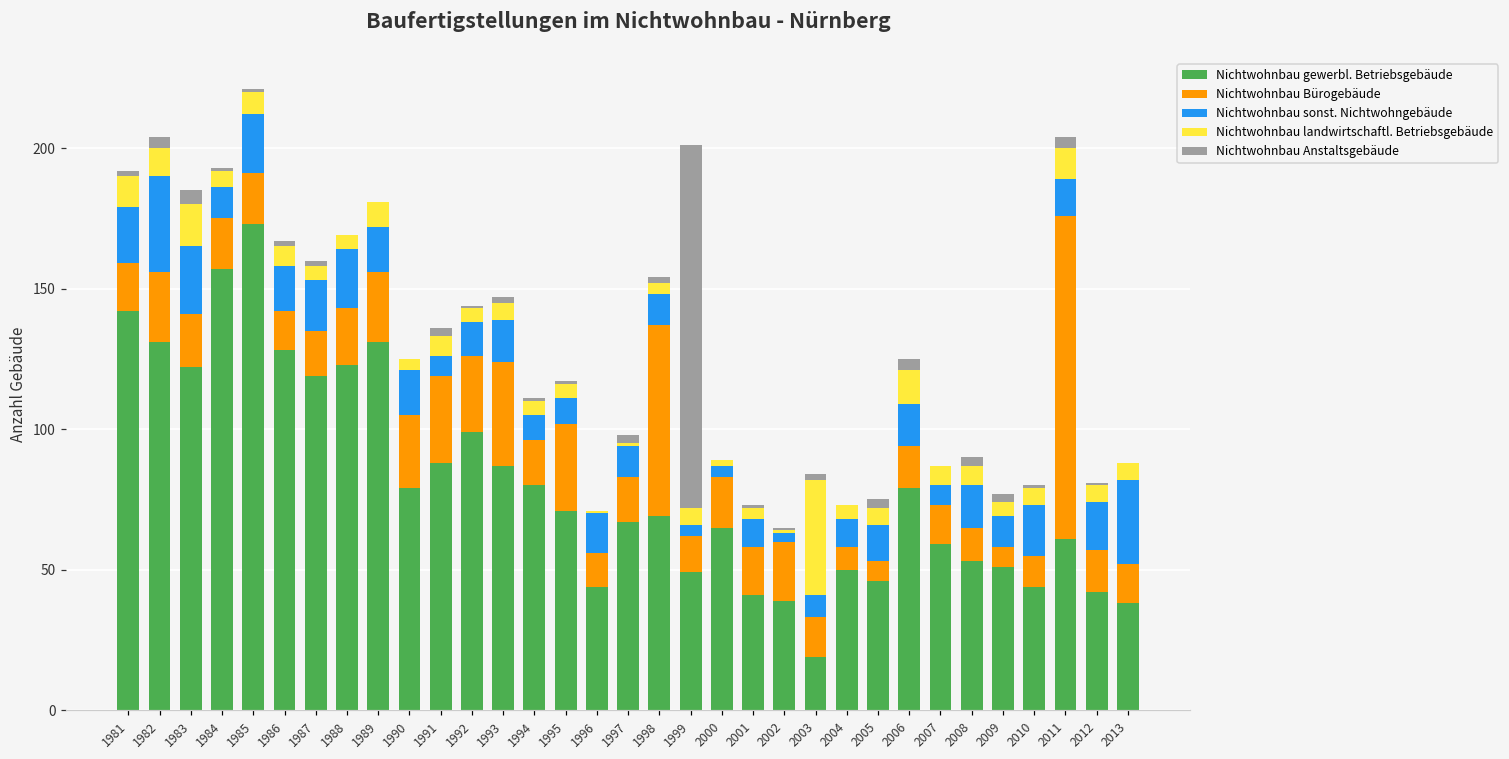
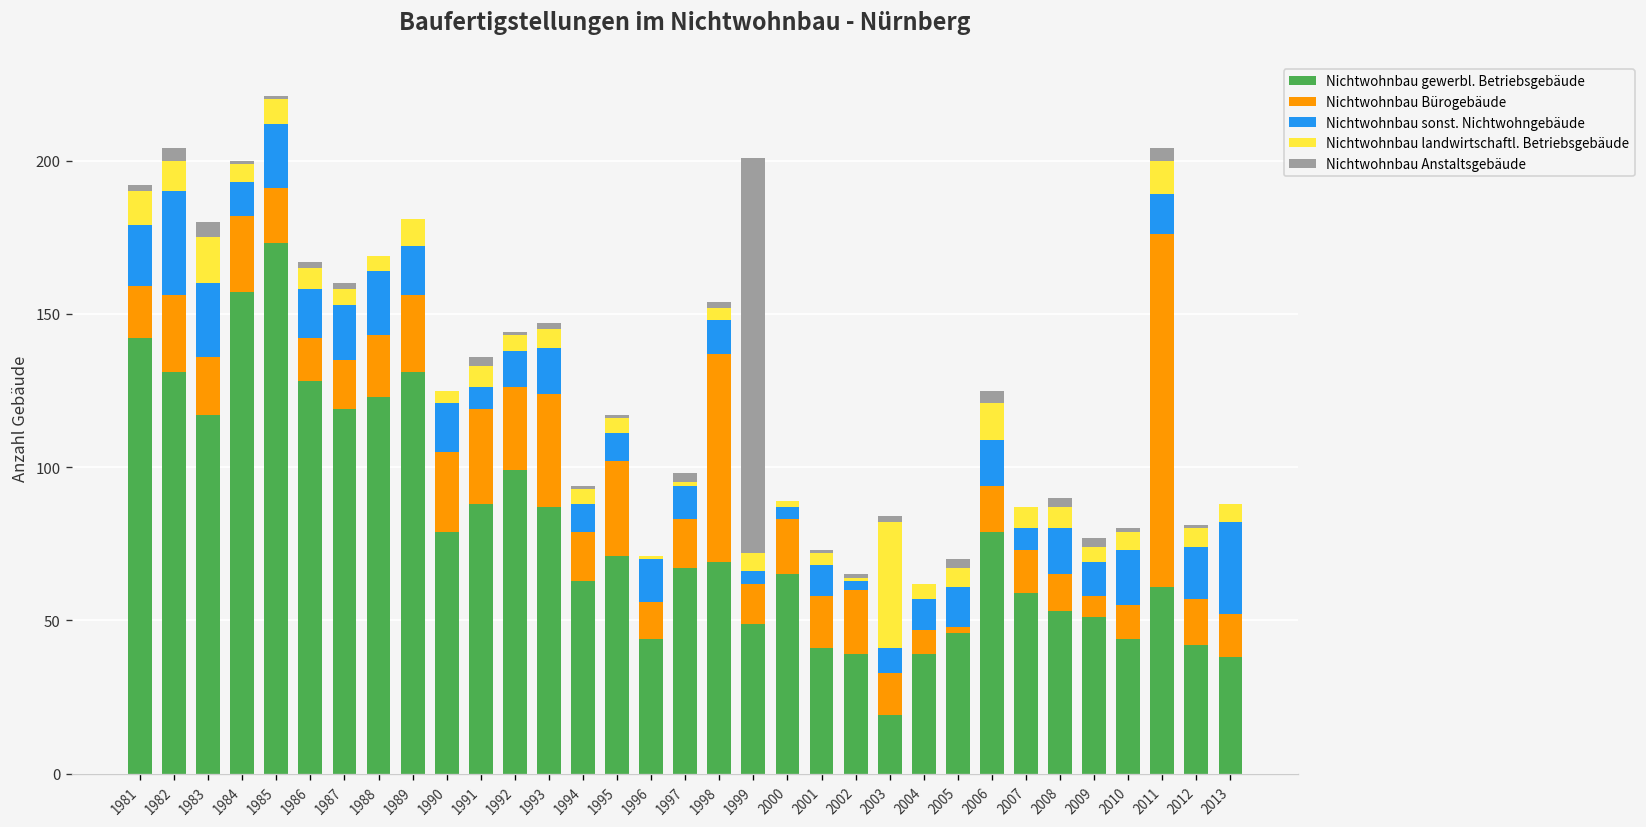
  {
    "Nichtwohnbau gewerbl. Betriebsgebäude": {
      "1981": 142,
      "1982": 131,
-     "1983": 122,
+     "1983": 117,
      "1984": 157,
      "1985": 173,
      "1986": 128,
      "1987": 119,
      "1988": 123,
      "1989": 131,
      "1990": 79,
      "1991": 88,
      "1992": 99,
      "1993": 87,
-     "1994": 80,
+     "1994": 63,
      "1995": 71,
      "1996": 44,
      "1997": 67,
      "1998": 69,
      "1999": 49,
      "2000": 65,
      "2001": 41,
      "2002": 39,
      "2003": 19,
-     "2004": 50,
+     "2004": 39,
      "2005": 46,
      "2006": 79,
      "2007": 59,
      "2008": 53,
      "2009": 51,
      "2010": 44,
      "2011": 61,
      "2012": 42,
      "2013": 38
    },
    "Nichtwohnbau Bürogebäude": {
      "1981": 17,
      "1982": 25,
      "1983": 19,
-     "1984": 18,
+     "1984": 25,
      "1985": 18,
      "1986": 14,
      "1987": 16,
      "1988": 20,
      "1989": 25,
      "1990": 26,
      "1991": 31,
      "1992": 27,
      "1993": 37,
      "1994": 16,
      "1995": 31,
      "1996": 12,
      "1997": 16,
      "1998": 68,
      "1999": 13,
      "2000": 18,
      "2001": 17,
      "2002": 21,
      "2003": 14,
      "2004": 8,
-     "2005": 7,
+     "2005": 2,
      "2006": 15,
      "2007": 14,
      "2008": 12,
      "2009": 7,
      "2010": 11,
      "2011": 115,
      "2012": 15,
      "2013": 14
    },
    "Nichtwohnbau sonst. Nichtwohngebäude": {
      "1981": 20,
      "1982": 34,
      "1983": 24,
      "1984": 11,
      "1985": 21,
      "1986": 16,
      "1987": 18,
      "1988": 21,
      "1989": 16,
      "1990": 16,
      "1991": 7,
      "1992": 12,
      "1993": 15,
      "1994": 9,
      "1995": 9,
      "1996": 14,
      "1997": 11,
      "1998": 11,
      "1999": 4,
      "2000": 4,
      "2001": 10,
      "2002": 3,
      "2003": 8,
      "2004": 10,
      "2005": 13,
      "2006": 15,
      "2007": 7,
      "2008": 15,
      "2009": 11,
      "2010": 18,
      "2011": 13,
      "2012": 17,
      "2013": 30
    },
    "Nichtwohnbau landwirtschaftl. Betriebsgebäude": {
      "1981": 11,
      "1982": 10,
      "1983": 15,
      "1984": 6,
      "1985": 8,
      "1986": 7,
      "1987": 5,
      "1988": 5,
      "1989": 9,
      "1990": 4,
      "1991": 7,
      "1992": 5,
      "1993": 6,
      "1994": 5,
      "1995": 5,
      "1996": 1,
      "1997": 1,
      "1998": 4,
      "1999": 6,
      "2000": 2,
      "2001": 4,
      "2002": 1,
      "2003": 41,
      "2004": 5,
      "2005": 6,
      "2006": 12,
      "2007": 7,
      "2008": 7,
      "2009": 5,
      "2010": 6,
      "2011": 11,
      "2012": 6,
      "2013": 6
    },
    "Nichtwohnbau Anstaltsgebäude": {
      "1981": 2,
      "1982": 4,
      "1983": 5,
      "1984": 1,
      "1985": 1,
      "1986": 2,
      "1987": 2,
      "1988": 0,
      "1989": 0,
      "1990": 0,
      "1991": 3,
      "1992": 1,
      "1993": 2,
      "1994": 1,
      "1995": 1,
      "1996": 0,
      "1997": 3,
      "1998": 2,
      "1999": 129,
      "2000": 0,
      "2001": 1,
      "2002": 1,
      "2003": 2,
      "2004": 0,
      "2005": 3,
      "2006": 4,
      "2007": 0,
      "2008": 3,
      "2009": 3,
      "2010": 1,
      "2011": 4,
      "2012": 1,
      "2013": 0
    }
  }
